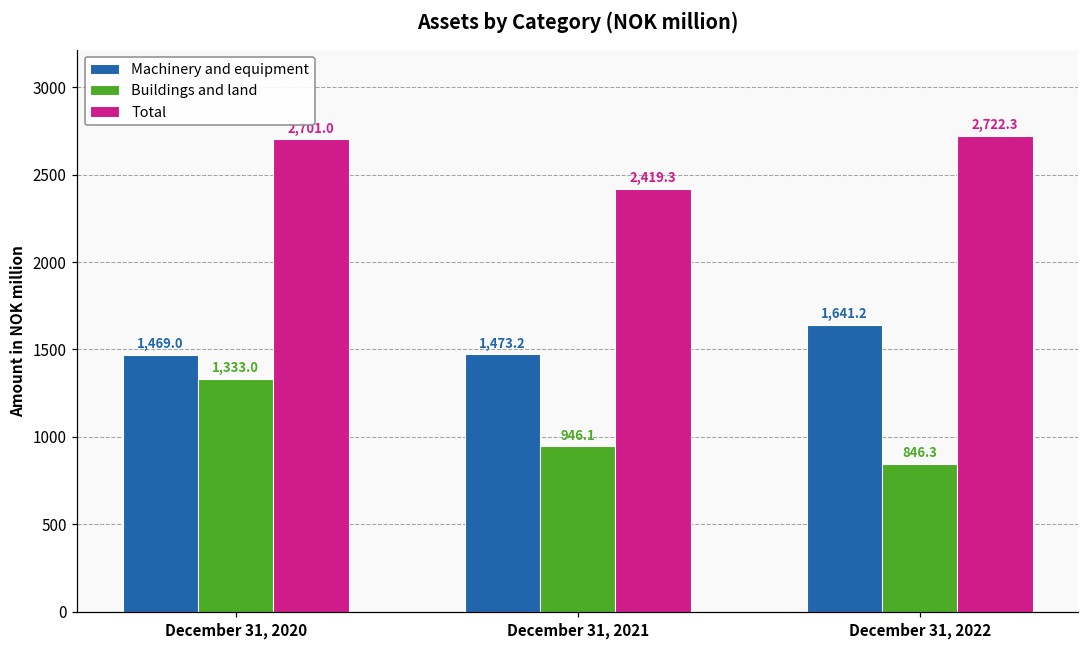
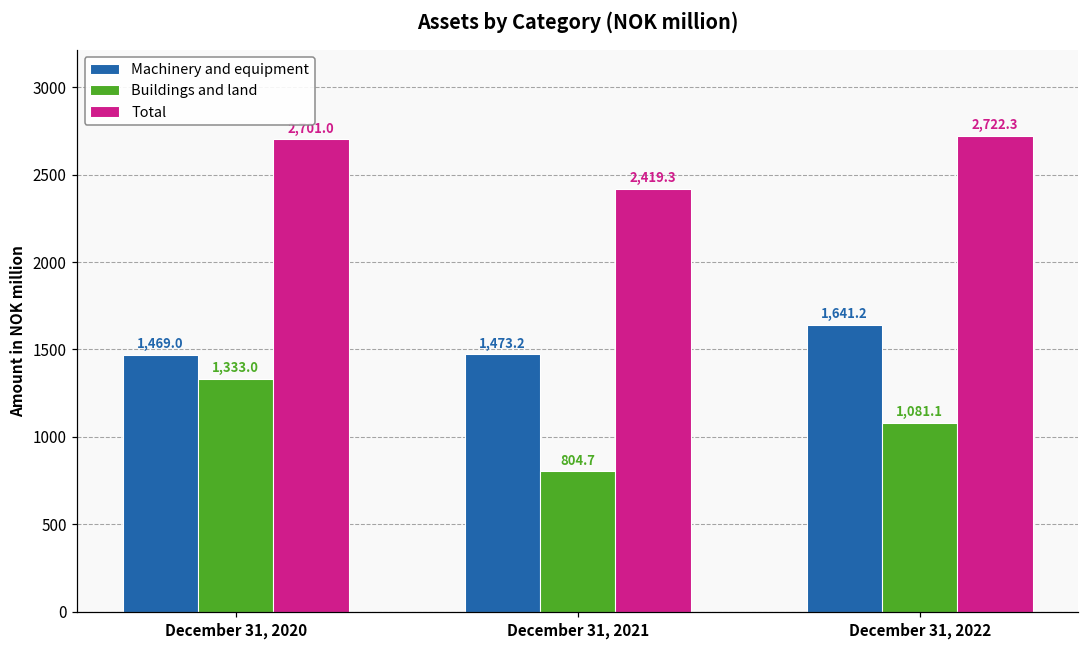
  {
    "Machinery and equipment": {
      "December 31, 2020": "1,469.0",
      "December 31, 2021": "1,473.2",
      "December 31, 2022": "1,641.2"
    },
    "Buildings and land": {
      "December 31, 2020": "1,333.0",
-     "December 31, 2021": "946.1",
-     "December 31, 2022": "846.3"
+     "December 31, 2021": "804.7",
+     "December 31, 2022": "1,081.1"
    },
    "Total": {
      "December 31, 2021": "2,419.3",
      "December 31, 2022": "2,722.3"
    }
  }
